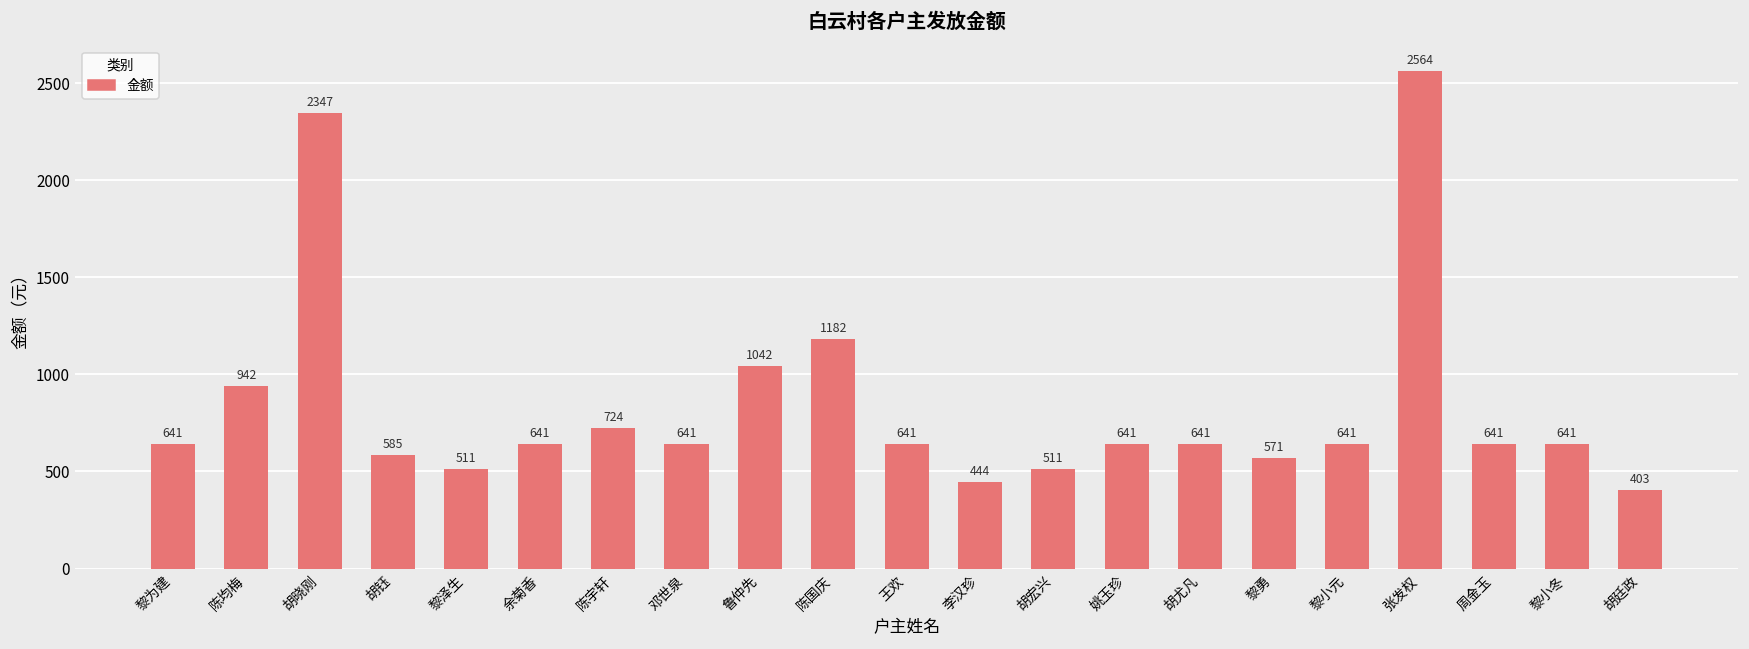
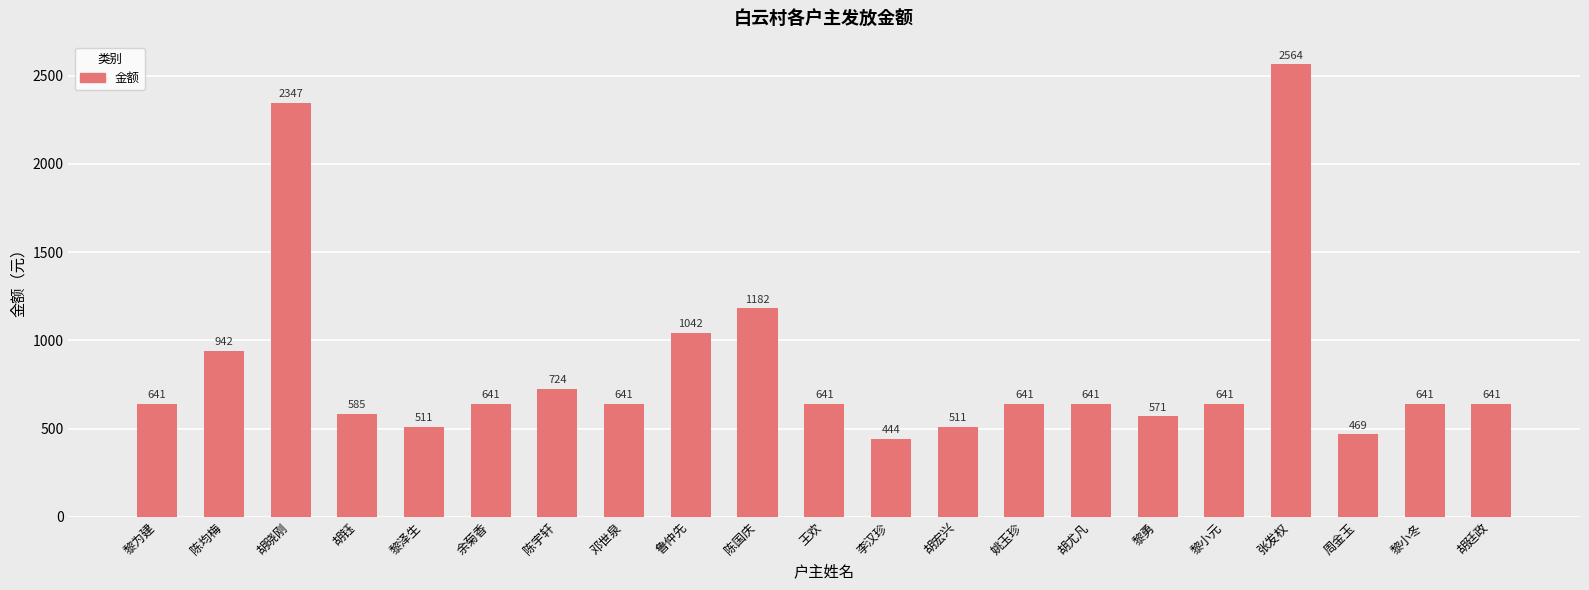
  {
    "黎为建": 641,
    "陈均梅": 942,
    "胡晓刚": 2347,
    "胡钰": 585,
    "黎泽生": 511,
    "余菊香": 641,
    "陈宇轩": 724,
    "邓世泉": 641,
    "鲁仲先": 1042,
    "陈国庆": 1182,
    "王欢": 641,
    "李汉珍": 444,
    "胡宏兴": 511,
    "姚玉珍": 641,
    "胡尤凡": 641,
    "黎勇": 571,
    "黎小元": 641,
    "张发权": 2564,
-   "周金玉": 641,
+   "周金玉": 469,
    "黎小冬": 641,
-   "胡廷政": 403
+   "胡廷政": 641
  }
